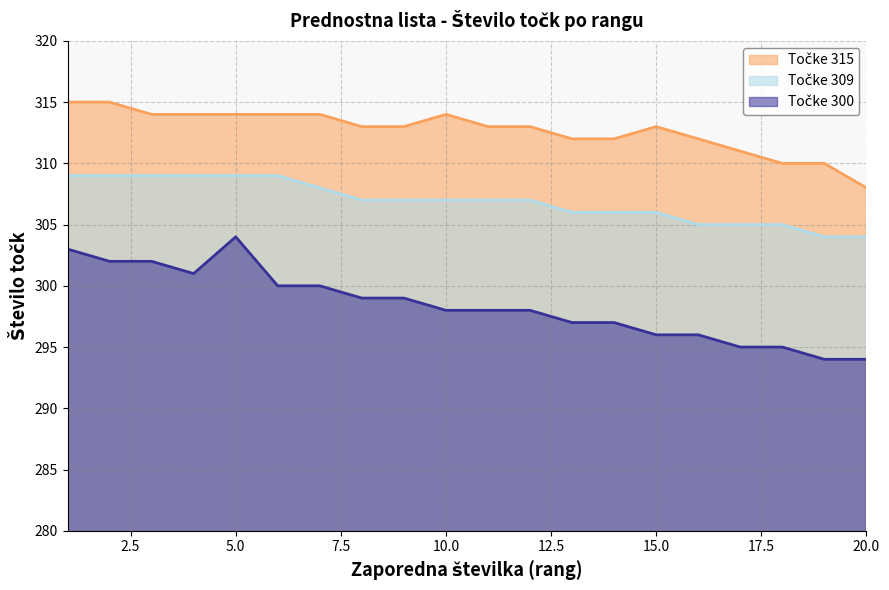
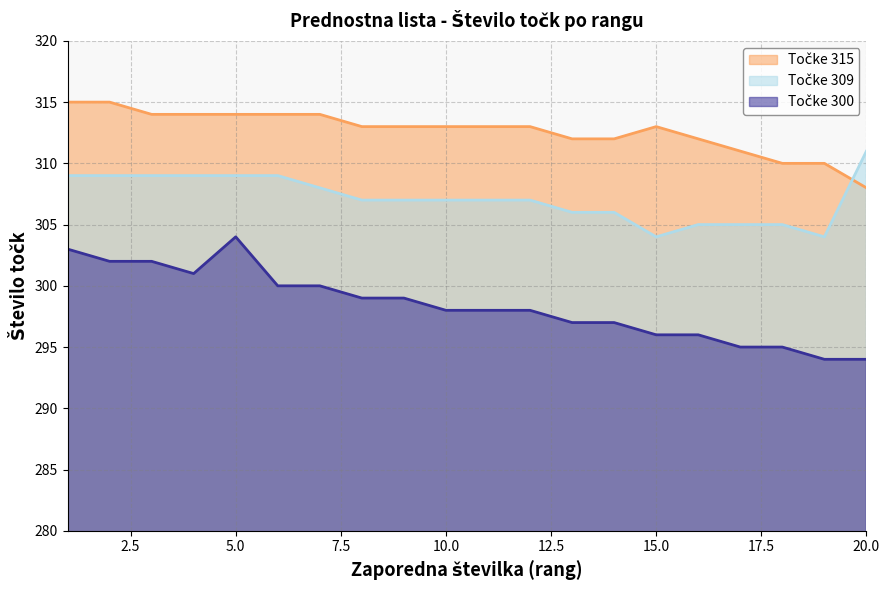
  {
    "Točke 315": {
      "5.0": 314,
-     "10.0": 314,
+     "10.0": 313,
      "15.0": 313,
      "20.0": 308
    },
    "Točke 309": {
      "5.0": 309,
      "10.0": 307,
-     "15.0": 306,
-     "20.0": 304
+     "15.0": 304,
+     "20.0": 311
    },
    "Točke 300": {
      "5.0": 304,
      "10.0": 298,
      "15.0": 296,
      "20.0": 294
    }
  }
